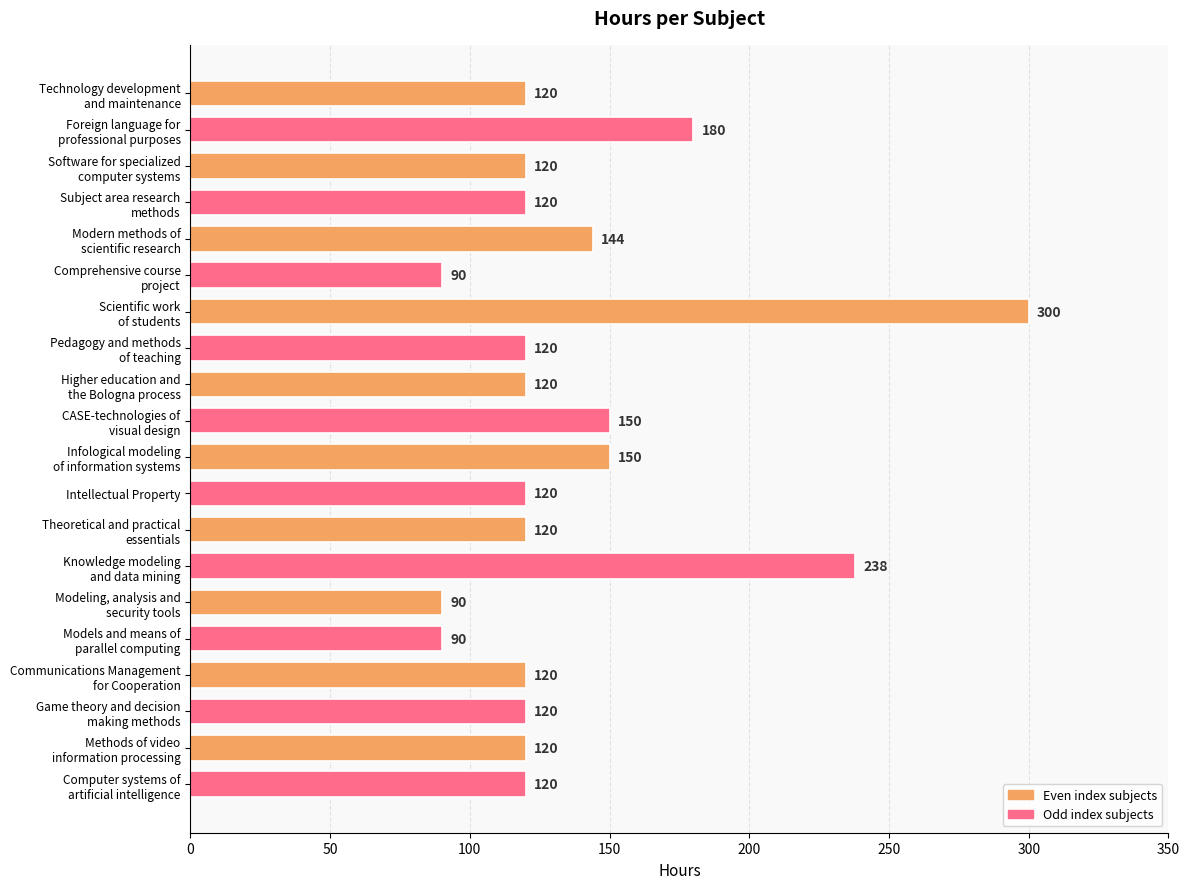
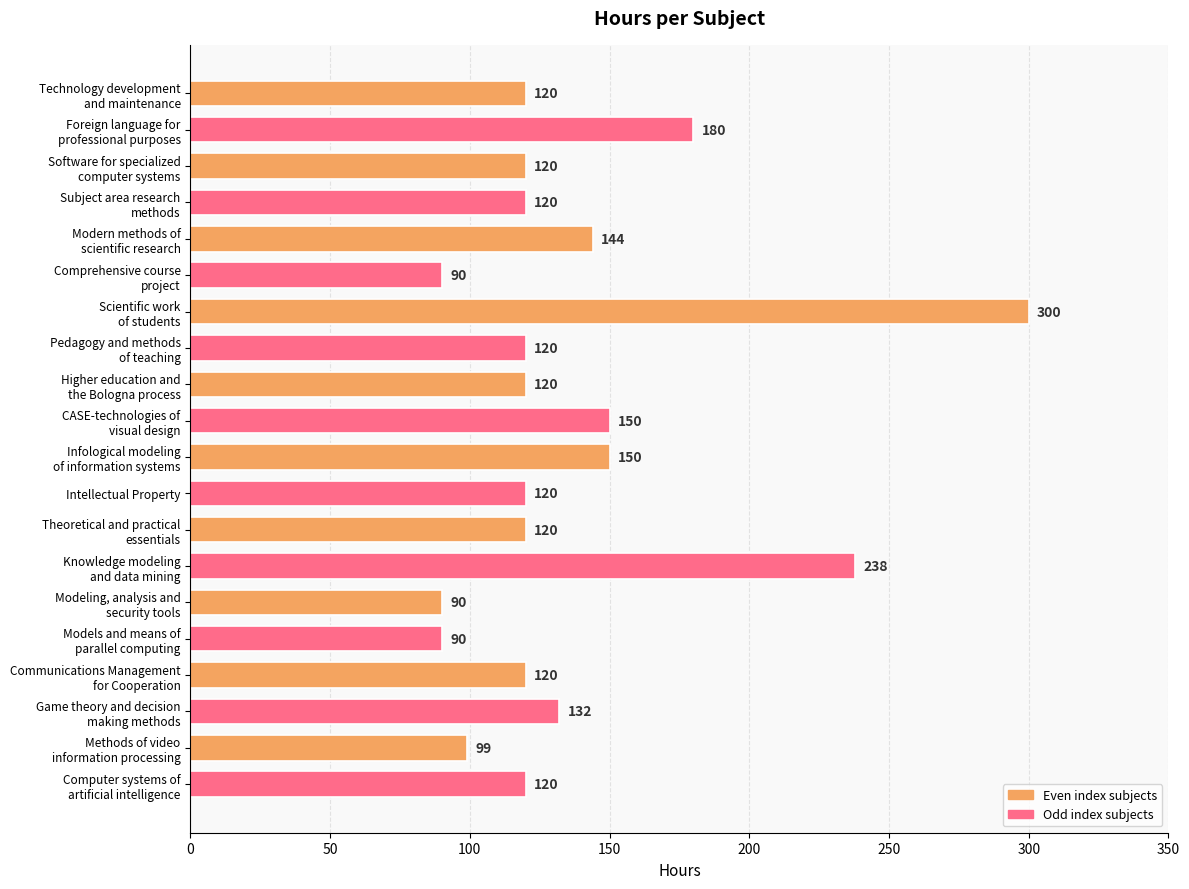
  {
    "Technology development and maintenance": 120,
    "Foreign language for professional purposes": 180,
    "Software for specialized computer systems": 120,
    "Subject area research methods": 120,
    "Modern methods of scientific research": 144,
    "Comprehensive course project": 90,
    "Scientific work of students": 300,
    "Pedagogy and methods of teaching": 120,
    "Higher education and the Bologna process": 120,
    "CASE-technologies of visual design": 150,
    "Infological modeling of information systems": 150,
    "Intellectual Property": 120,
    "Theoretical and practical essentials": 120,
    "Knowledge modeling and data mining": 238,
    "Modeling, analysis and security tools": 90,
    "Models and means of parallel computing": 90,
    "Communications Management for Cooperation": 120,
-   "Game theory and decision making methods": 120,
-   "Methods of video information processing": 120,
+   "Game theory and decision making methods": 132,
+   "Methods of video information processing": 99,
    "Computer systems of artificial intelligence": 120
  }
